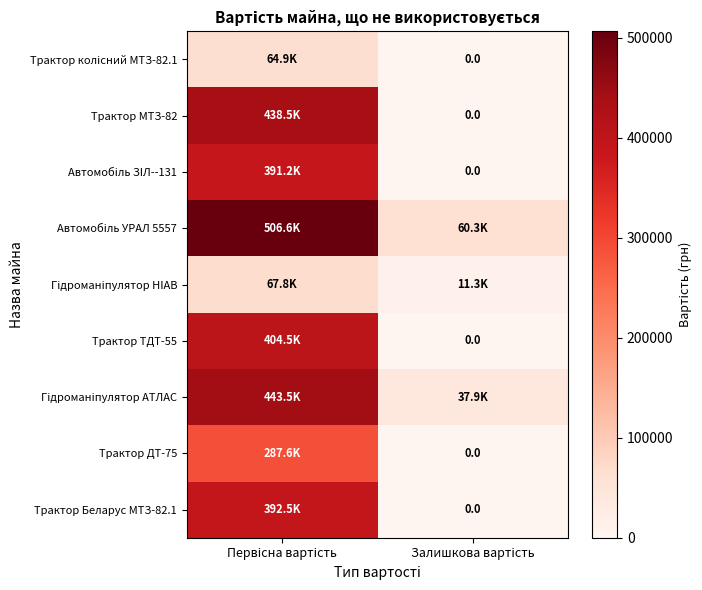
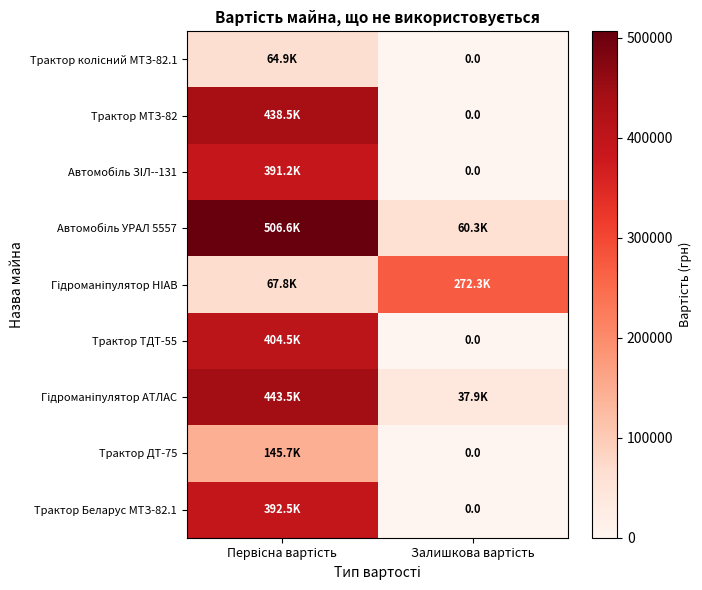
  {
    "Трактор колісний МТЗ-82.1": {
      "Первісна вартість": "64.9K",
      "Залишкова вартість": "0.0"
    },
    "Трактор МТЗ-82": {
      "Первісна вартість": "438.5K",
      "Залишкова вартість": "0.0"
    },
    "Автомобіль ЗІЛ--131": {
      "Первісна вартість": "391.2K",
      "Залишкова вартість": "0.0"
    },
    "Автомобіль УРАЛ 5557": {
      "Первісна вартість": "506.6K",
      "Залишкова вартість": "60.3K"
    },
    "Гідроманіпулятор НІАВ": {
      "Первісна вартість": "67.8K",
-     "Залишкова вартість": "11.3K"
+     "Залишкова вартість": "272.3K"
    },
    "Трактор ТДТ-55": {
      "Первісна вартість": "404.5K",
      "Залишкова вартість": "0.0"
    },
    "Гідроманіпулятор АТЛАС": {
      "Первісна вартість": "443.5K",
      "Залишкова вартість": "37.9K"
    },
    "Трактор ДТ-75": {
-     "Первісна вартість": "287.6K",
+     "Первісна вартість": "145.7K",
      "Залишкова вартість": "0.0"
    },
    "Трактор Беларус МТЗ-82.1": {
      "Первісна вартість": "392.5K",
      "Залишкова вартість": "0.0"
    }
  }
